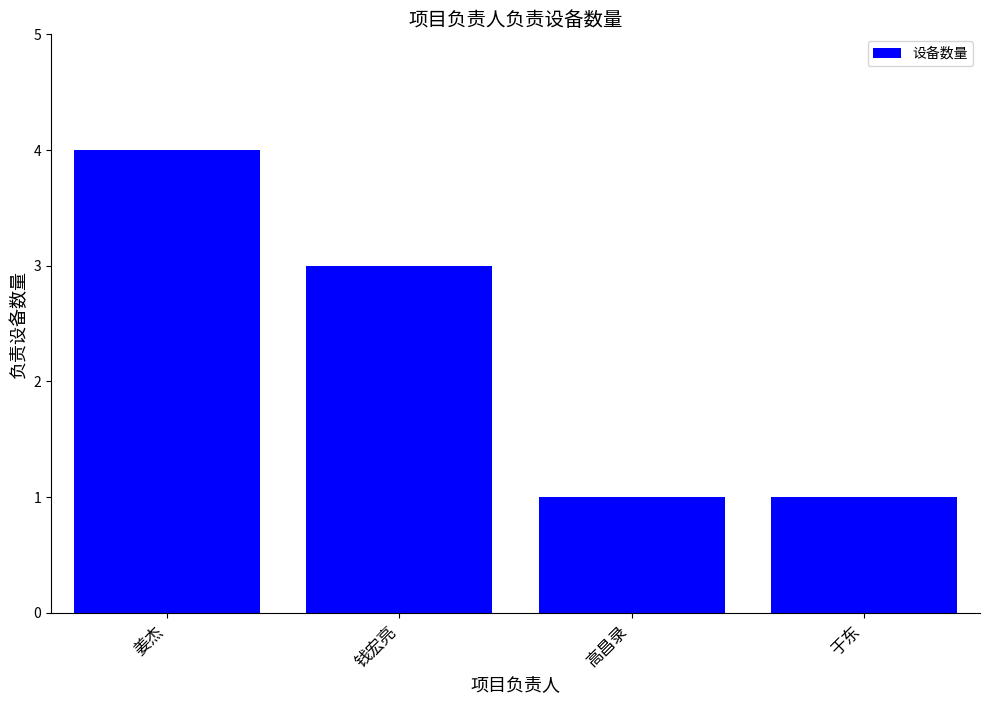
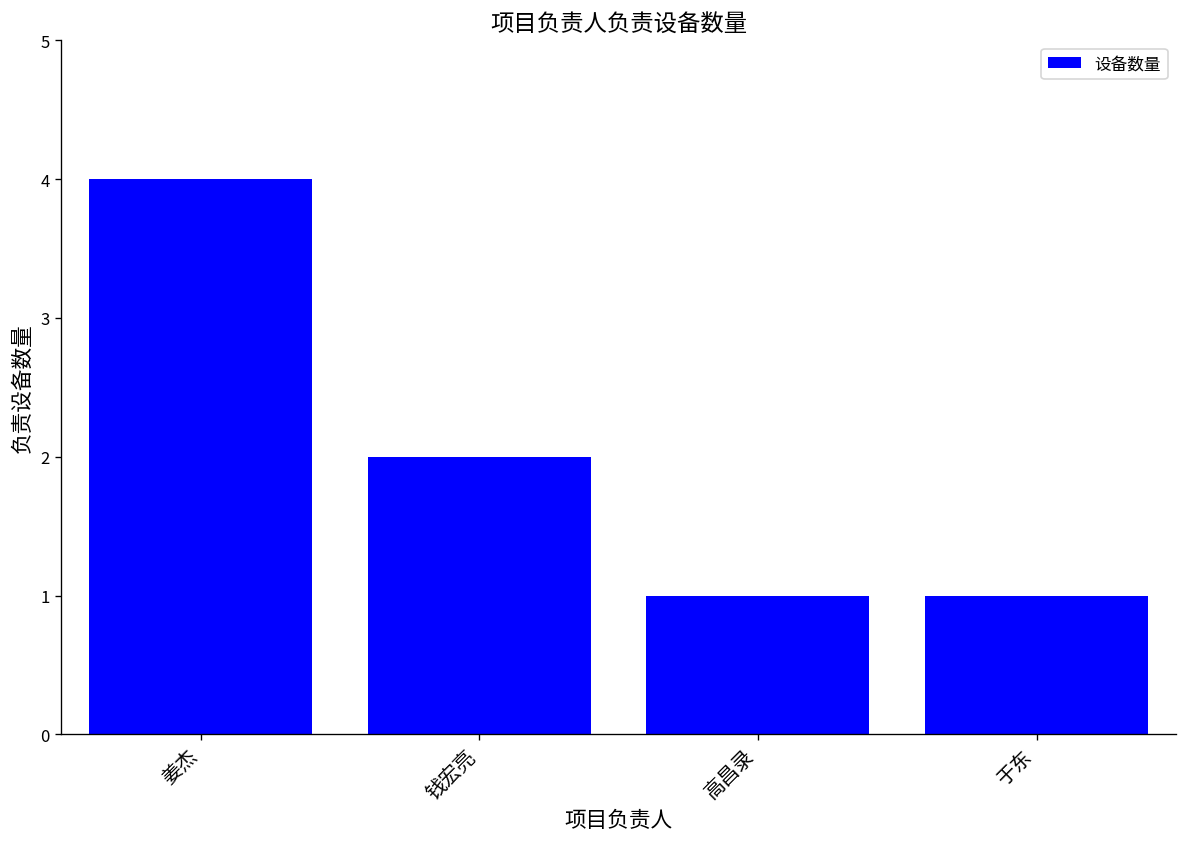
  {
    "姜杰": 4,
-   "钱宏亮": 3,
+   "钱宏亮": 2,
    "高昌录": 1,
    "于东": 1
  }
